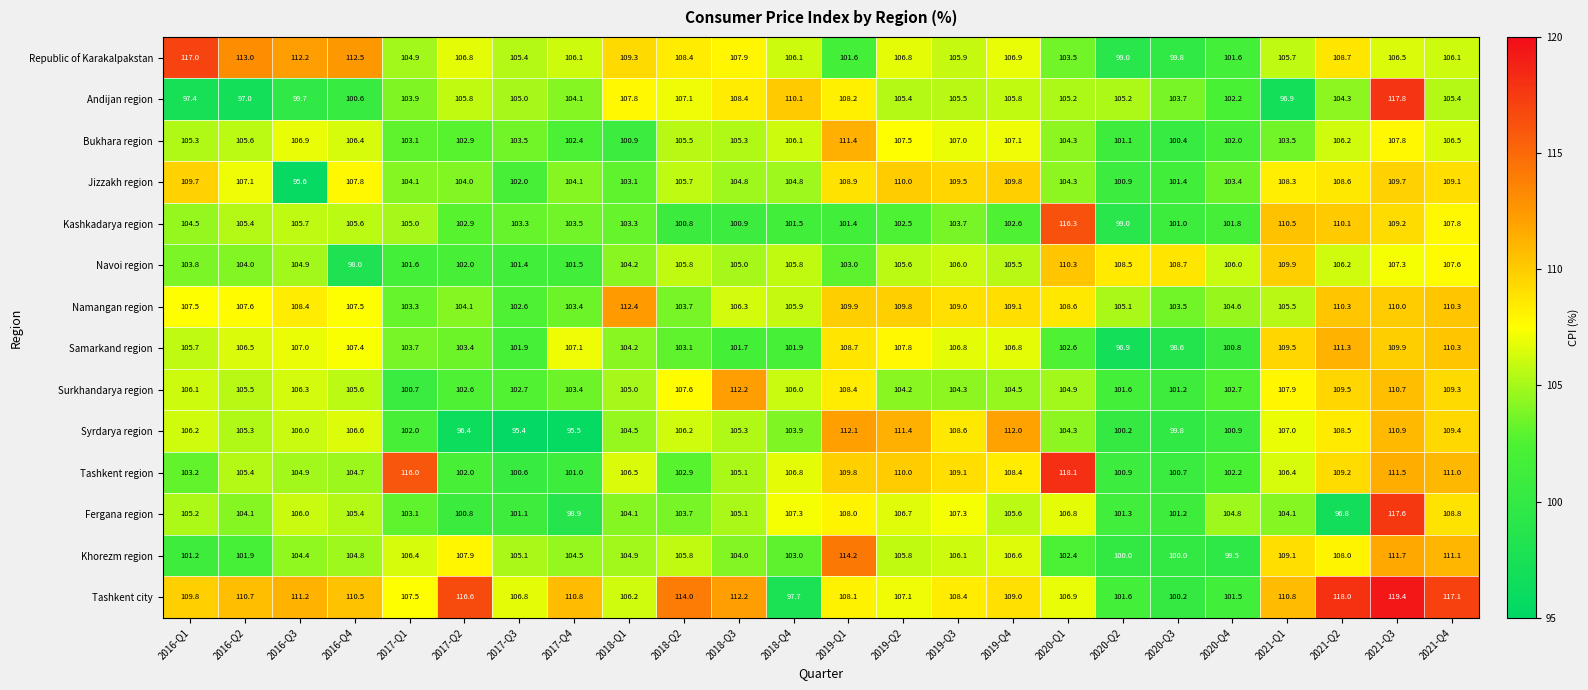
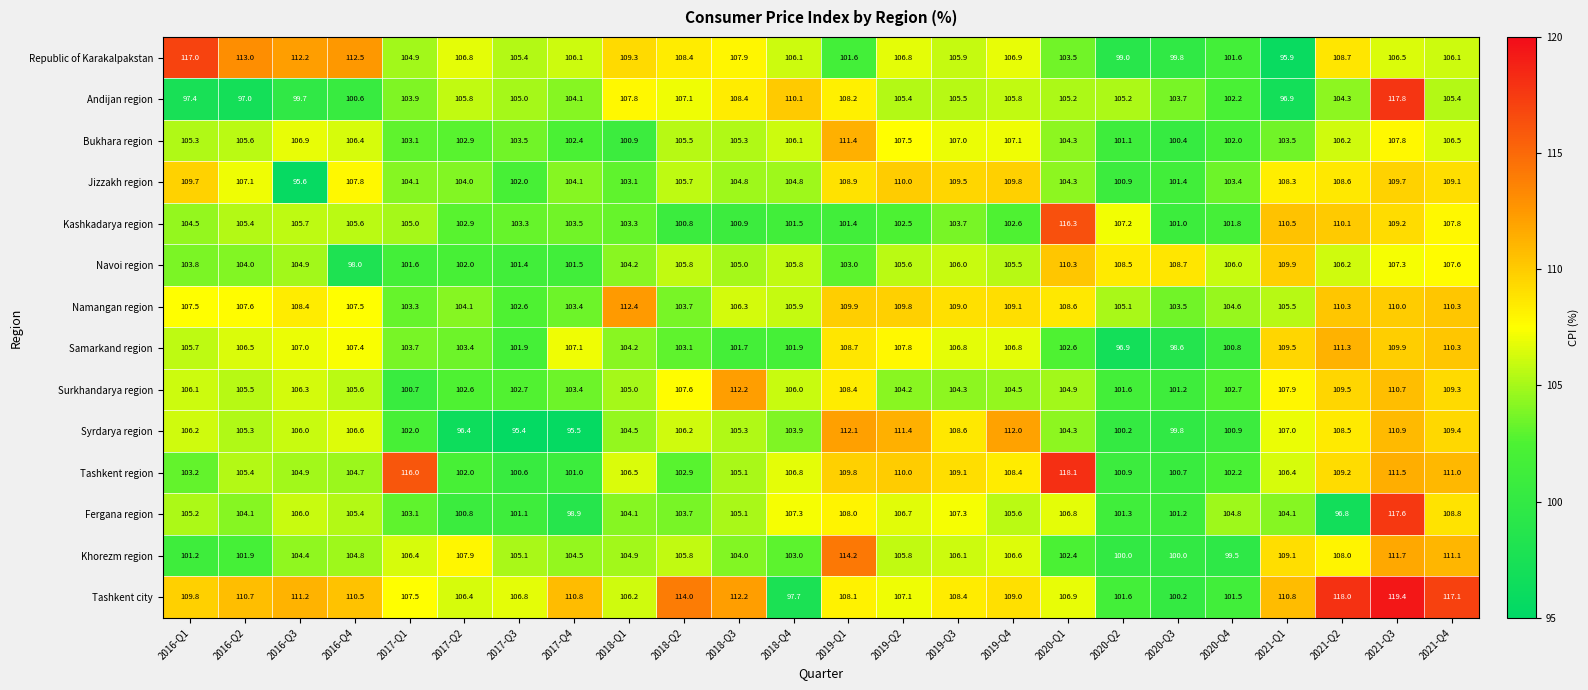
  {
    "Republic of Karakalpakstan": {
      "2016-Q1": 117.0,
      "2016-Q2": 113.0,
      "2016-Q3": 112.2,
      "2016-Q4": 112.5,
      "2017-Q1": 104.9,
      "2017-Q2": 106.8,
      "2017-Q3": 105.4,
      "2017-Q4": 106.1,
      "2018-Q1": 109.3,
      "2018-Q2": 108.4,
      "2018-Q3": 107.9,
      "2018-Q4": 106.1,
      "2019-Q1": 101.6,
      "2019-Q2": 106.8,
      "2019-Q3": 105.9,
      "2019-Q4": 106.9,
      "2020-Q1": 103.5,
      "2020-Q2": 99.0,
      "2020-Q3": 99.8,
      "2020-Q4": 101.6,
-     "2021-Q1": 105.7,
+     "2021-Q1": 95.9,
      "2021-Q2": 108.7,
      "2021-Q3": 106.5,
      "2021-Q4": 106.1
    },
    "Kashkadarya region": {
      "2016-Q1": 104.5,
      "2016-Q2": 105.4,
      "2016-Q3": 105.7,
      "2016-Q4": 105.6,
      "2017-Q1": 105.0,
      "2017-Q2": 102.9,
      "2017-Q3": 103.3,
      "2017-Q4": 103.5,
      "2018-Q1": 103.3,
      "2018-Q2": 100.8,
      "2018-Q3": 100.9,
      "2018-Q4": 101.5,
      "2019-Q1": 101.4,
      "2019-Q2": 102.5,
      "2019-Q3": 103.7,
      "2019-Q4": 102.6,
      "2020-Q1": 116.3,
-     "2020-Q2": 99.0,
+     "2020-Q2": 107.2,
      "2020-Q3": 101.0,
      "2020-Q4": 101.8,
      "2021-Q1": 110.5,
      "2021-Q2": 110.1,
      "2021-Q3": 109.2,
      "2021-Q4": 107.8
    },
    "Tashkent city": {
      "2016-Q1": 109.8,
      "2016-Q2": 110.7,
      "2016-Q3": 111.2,
      "2016-Q4": 110.5,
      "2017-Q1": 107.5,
-     "2017-Q2": 116.6,
+     "2017-Q2": 106.4,
      "2017-Q3": 106.8,
      "2017-Q4": 110.8,
      "2018-Q1": 106.2,
      "2018-Q2": 114.0,
      "2018-Q3": 112.2,
      "2018-Q4": 97.7,
      "2019-Q1": 108.1,
      "2019-Q2": 107.1,
      "2019-Q3": 108.4,
      "2019-Q4": 109.0,
      "2020-Q1": 106.9,
      "2020-Q2": 101.6,
      "2020-Q3": 100.2,
      "2020-Q4": 101.5,
      "2021-Q1": 110.8,
      "2021-Q2": 118.0,
      "2021-Q3": 119.4,
      "2021-Q4": 117.1
    }
  }
